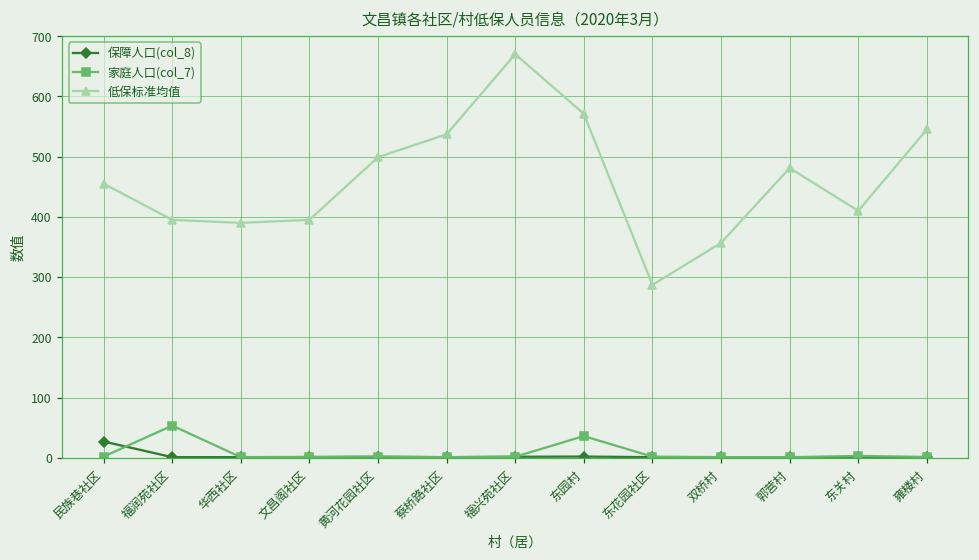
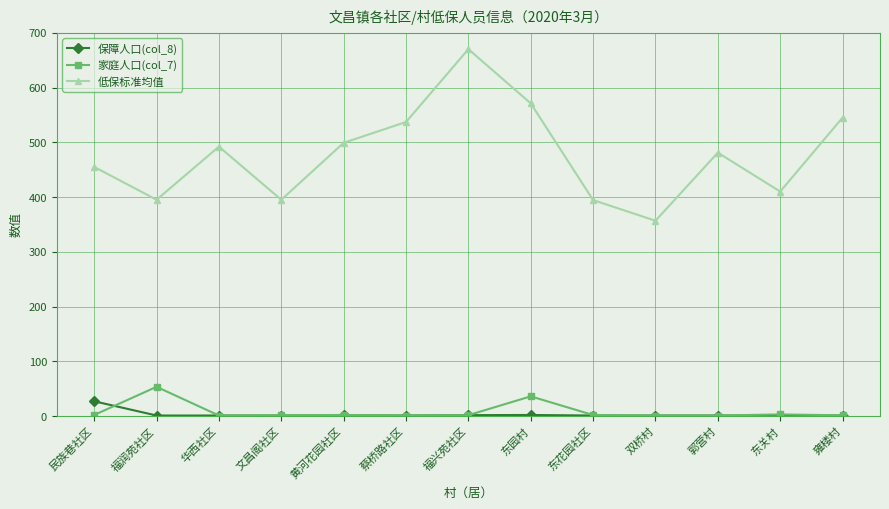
  {
    "保障人口(col_8)": {
      "民族巷社区": 30,
      "福润苑社区": 0,
      "东园村": 0
    },
    "家庭人口(col_7)": {
      "民族巷社区": 0,
      "福润苑社区": 50,
      "东园村": 40
    },
    "低保标准均值": {
      "民族巷社区": 460,
      "福润苑社区": 400,
-     "华西社区": 390,
+     "华西社区": 490,
      "文昌阁社区": 400,
      "黄河花园社区": 500,
      "蔡桥路社区": 540,
      "福兴苑社区": 670,
      "东园村": 570,
-     "东花园社区": 290,
+     "东花园社区": 390,
      "双桥村": 360,
      "郭营村": 480,
      "东关村": 410,
      "雍楼村": 550
    }
  }
